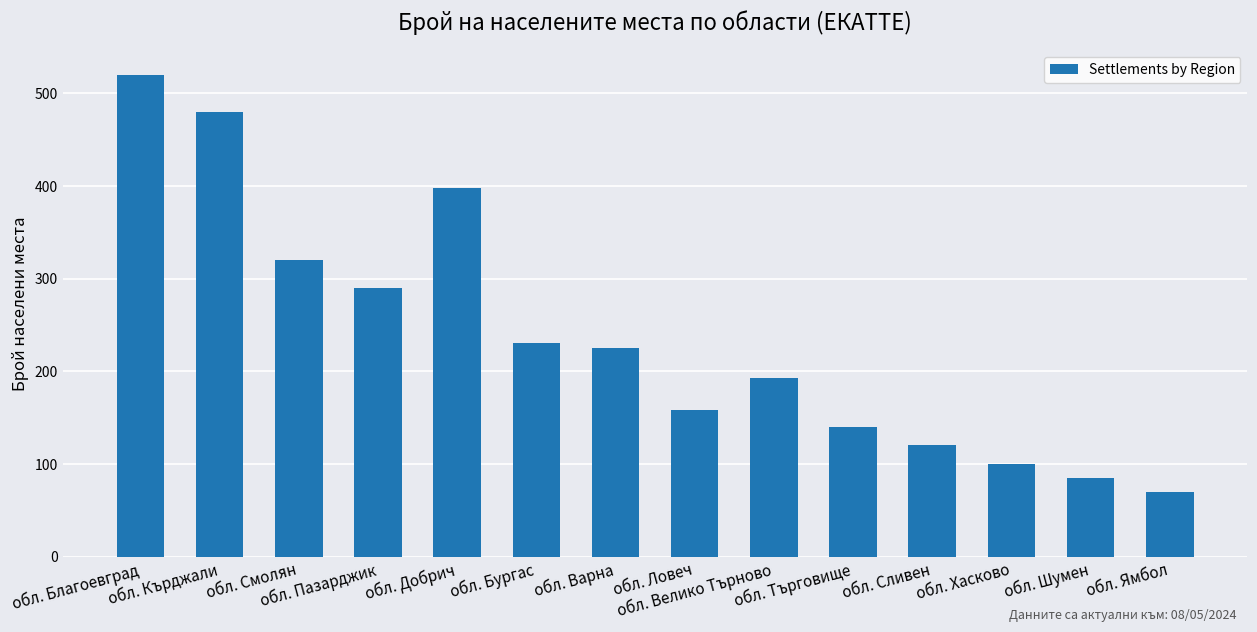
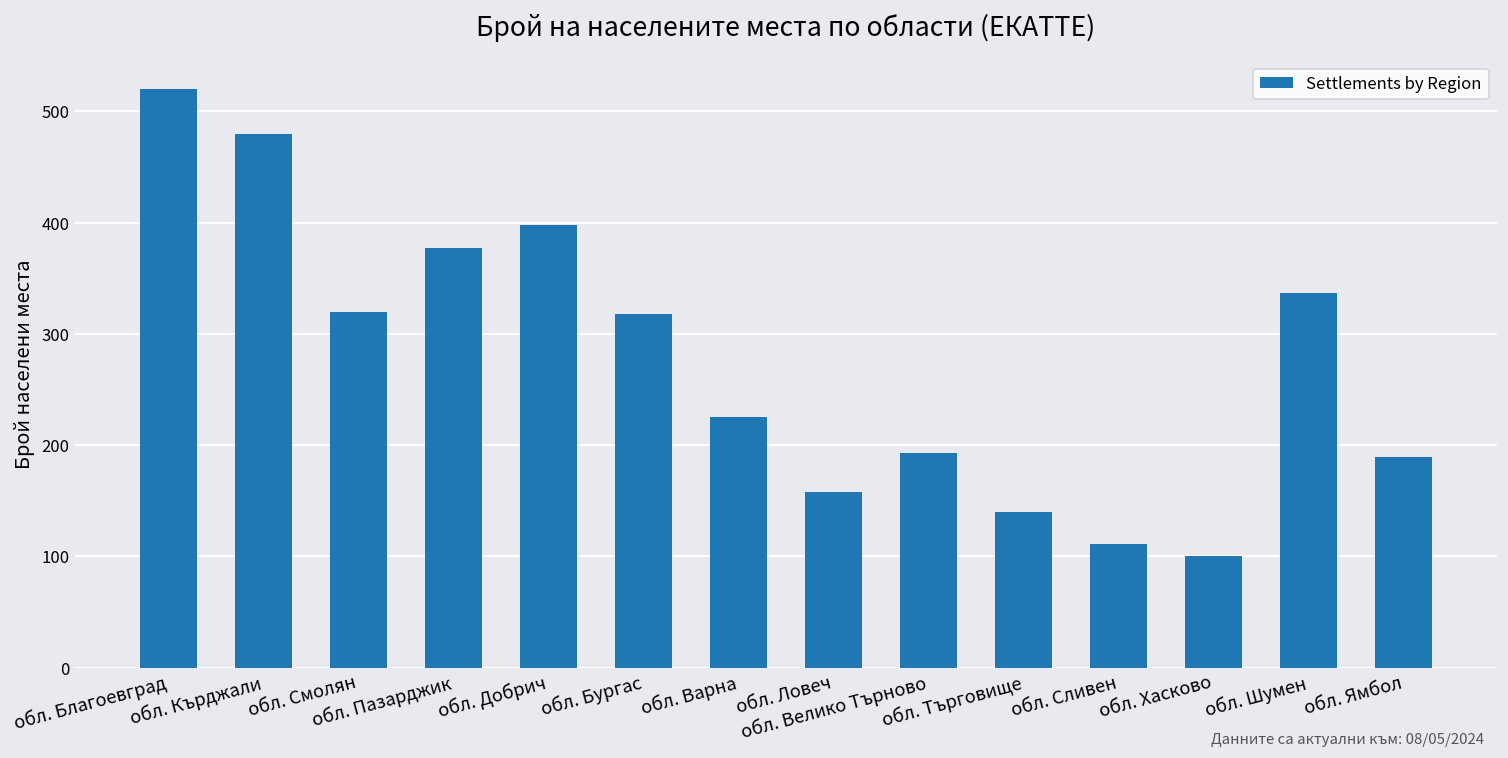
  {
    "обл. Благоевград": 520,
    "обл. Кърджали": 480,
    "обл. Смолян": 320,
-   "обл. Пазарджик": 290,
+   "обл. Пазарджик": 380,
    "обл. Добрич": 400,
-   "обл. Бургас": 230,
+   "обл. Бургас": 320,
    "обл. Варна": 230,
    "обл. Ловеч": 160,
    "обл. Велико Търново": 190,
    "обл. Търговище": 140,
-   "обл. Сливен": 120,
+   "обл. Сливен": 110,
    "обл. Хасково": 100,
-   "обл. Шумен": 90,
-   "обл. Ямбол": 70
+   "обл. Шумен": 340,
+   "обл. Ямбол": 190
  }
